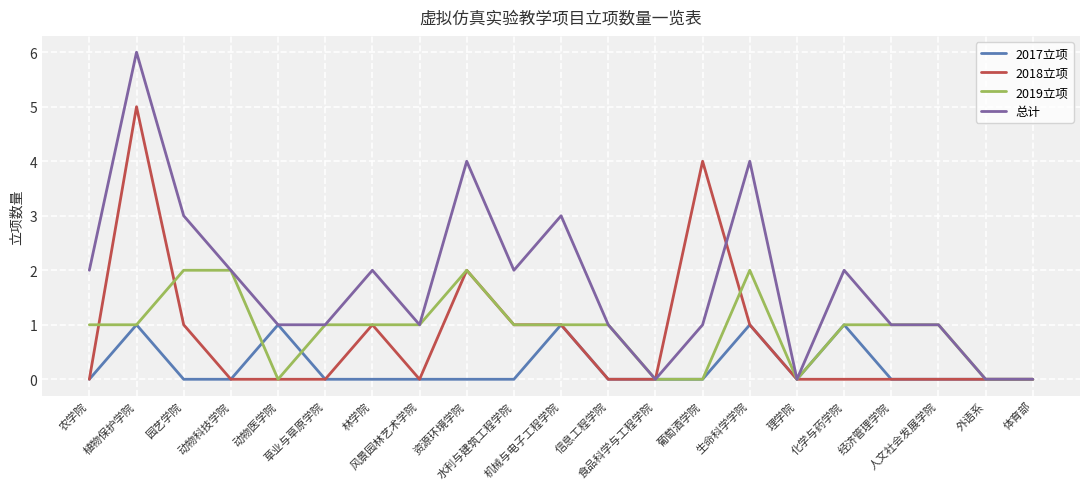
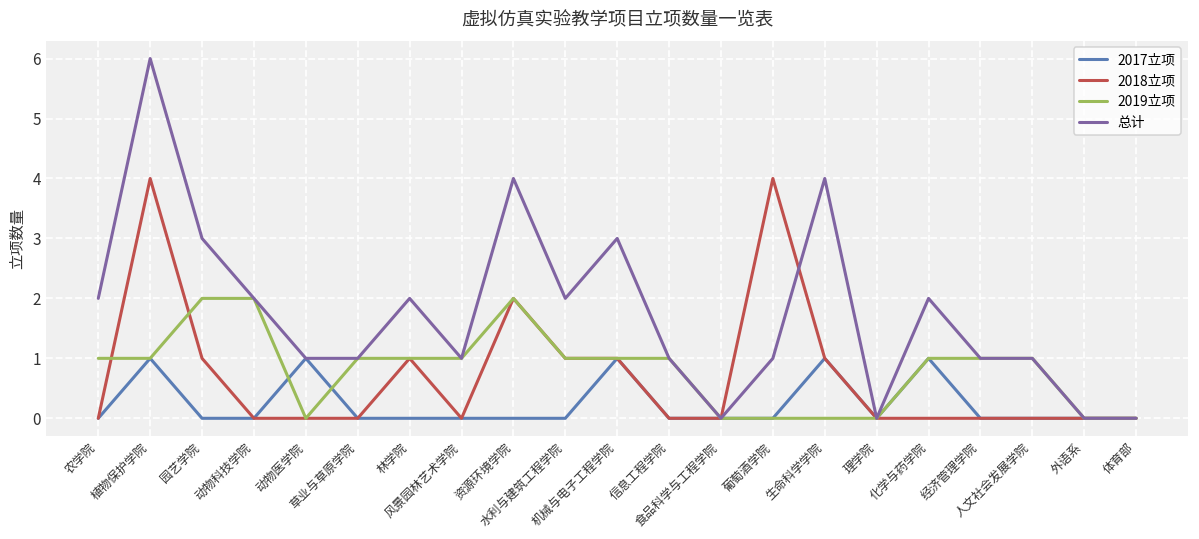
  {
    "2018立项": {
-     "植物保护学院": 5,
+     "植物保护学院": 4,
      "园艺学院": 1,
      "葡萄酒学院": 4,
      "化学与药学院": 0
    },
    "2019立项": {
      "农学院": 1,
      "园艺学院": 2,
-     "生命科学学院": 2
+     "生命科学学院": 0
    }
  }
